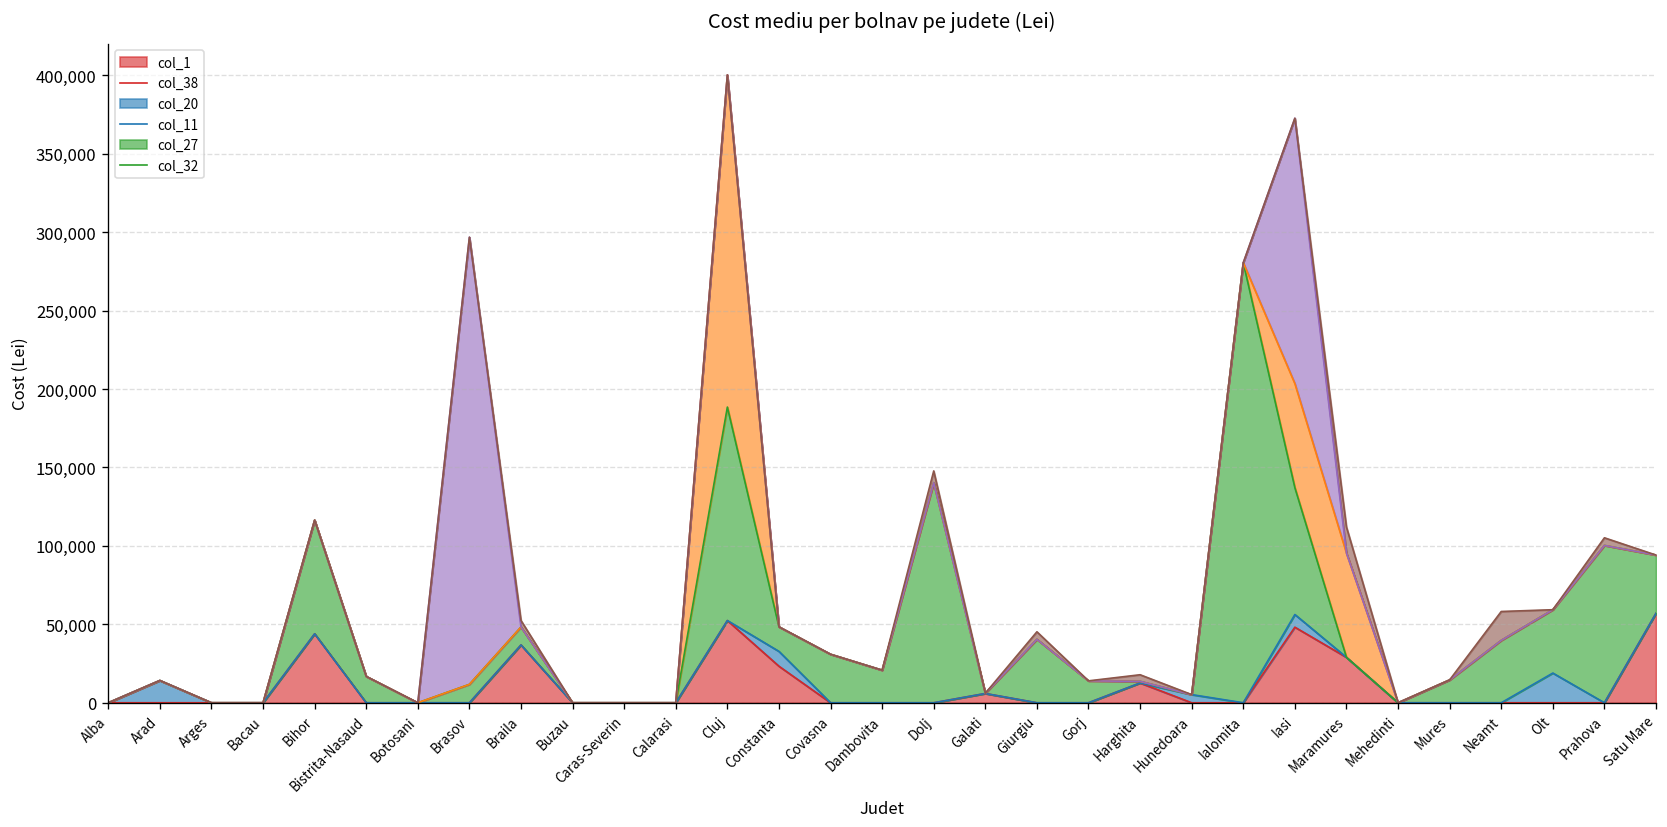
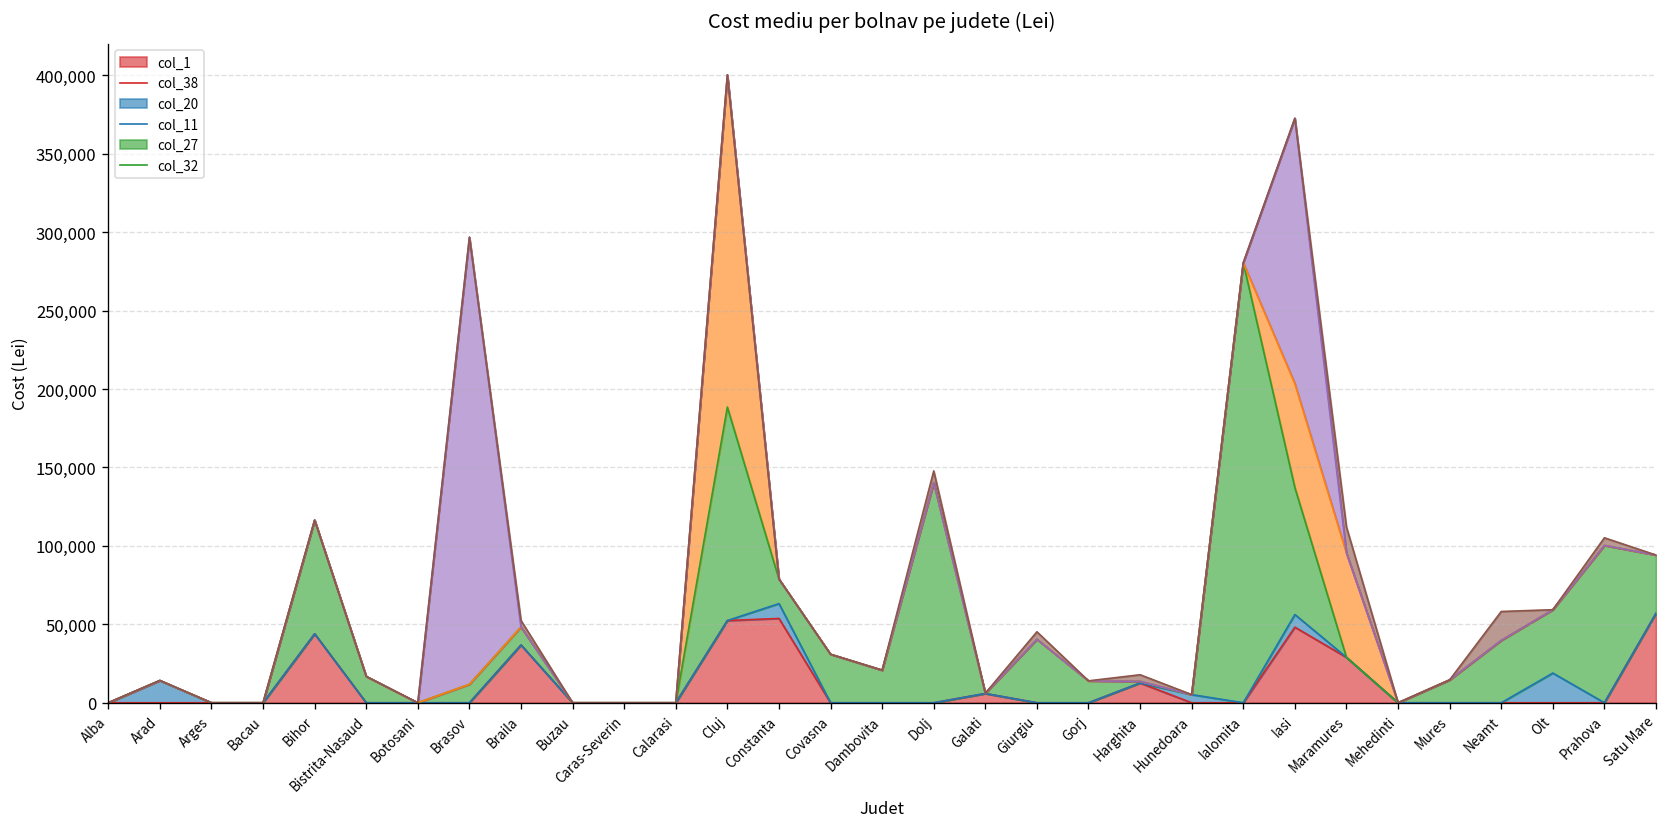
  {
    "col_1": {
      "Arad": "0",
-     "Constanta": "23,000",
+     "Constanta": "54,000",
      "Hunedoara": "0",
      "Iasi": "48,000",
      "Olt": "0"
    }
  }
